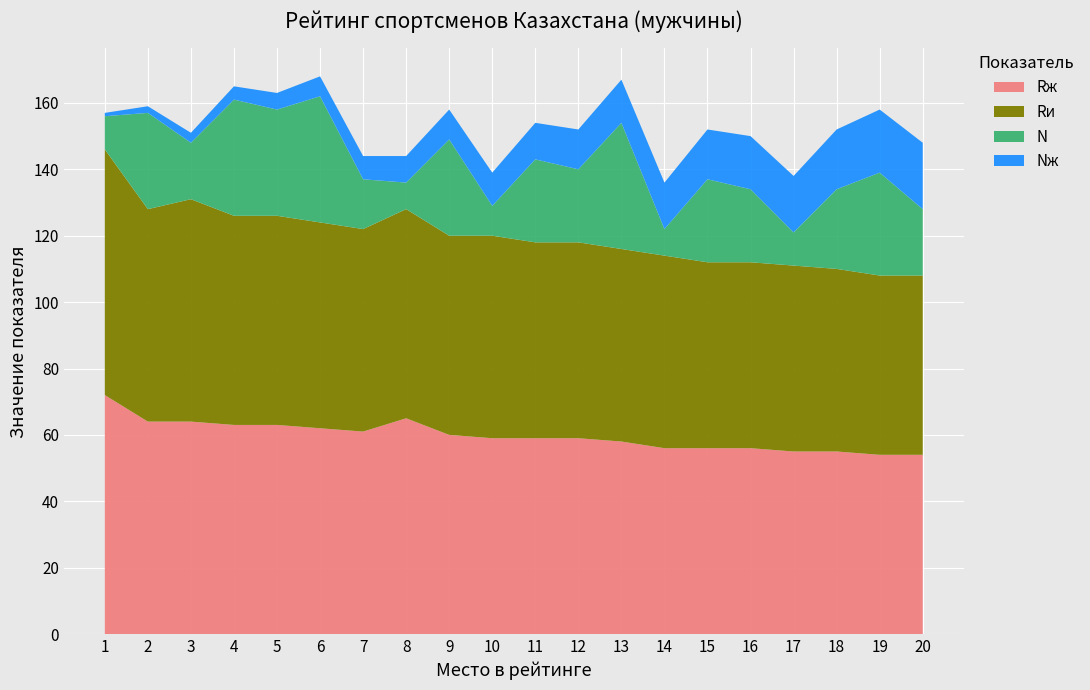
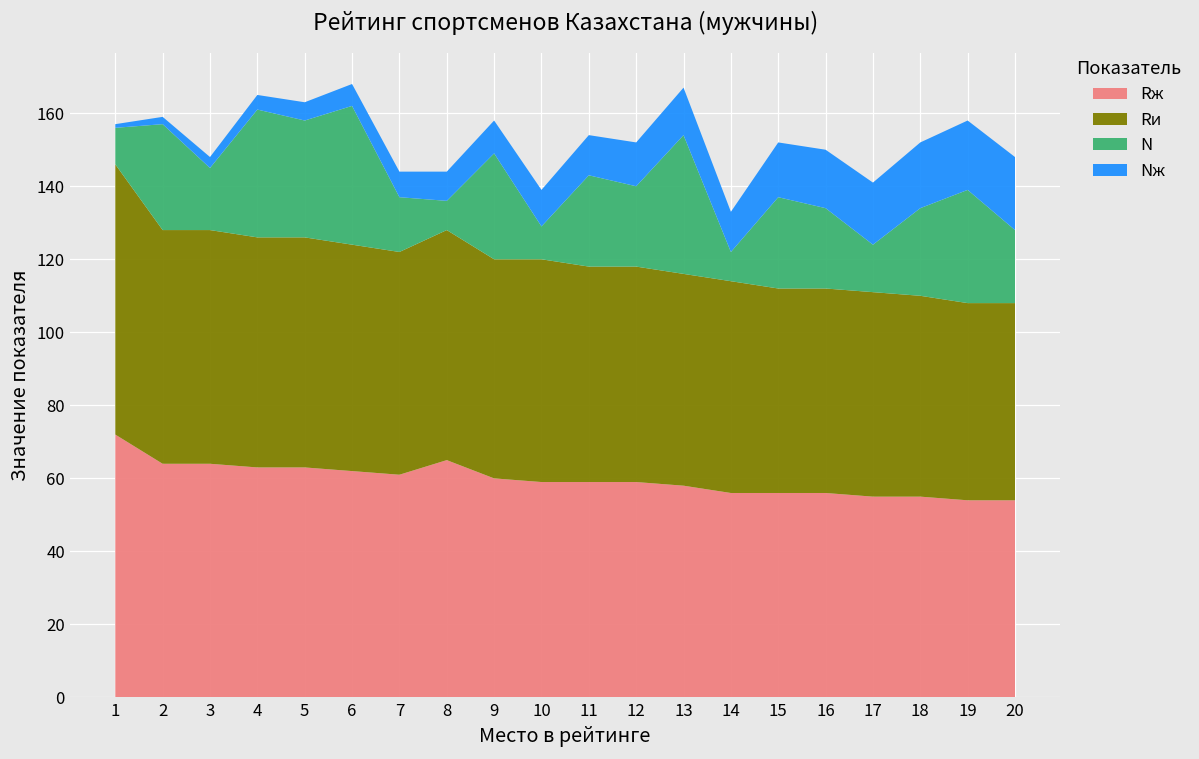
  {
    "Rж": {
      "1": 72,
      "2": 64,
      "3": 64,
      "4": 63,
      "5": 63,
      "6": 62,
      "7": 61,
      "8": 65,
      "9": 60,
      "10": 59,
      "11": 59,
      "12": 59,
      "13": 58,
      "14": 56,
      "15": 56,
      "16": 56,
      "17": 55,
      "18": 55,
      "19": 54,
      "20": 54
    },
    "Rи": {
      "1": 74,
      "2": 64,
-     "3": 67,
+     "3": 64,
      "4": 63,
      "5": 63,
      "6": 62,
      "7": 61,
      "8": 63,
      "9": 60,
      "10": 61,
      "11": 59,
      "12": 59,
      "13": 58,
      "14": 58,
      "15": 56,
      "16": 56,
      "17": 56,
      "18": 55,
      "19": 54,
      "20": 54
    },
    "N": {
      "1": 10,
      "2": 29,
      "3": 17,
      "4": 35,
      "5": 32,
      "6": 38,
      "7": 15,
      "8": 8,
      "9": 29,
      "10": 9,
      "11": 25,
      "12": 22,
      "13": 38,
      "14": 8,
      "15": 25,
      "16": 22,
-     "17": 10,
+     "17": 13,
      "18": 24,
      "19": 31,
      "20": 20
    },
    "Nж": {
      "1": 1,
      "2": 2,
      "3": 3,
      "4": 4,
      "5": 5,
      "6": 6,
      "7": 7,
      "8": 8,
      "9": 9,
      "10": 10,
      "11": 11,
      "12": 12,
      "13": 13,
-     "14": 14,
+     "14": 11,
      "15": 15,
      "16": 16,
      "17": 17,
      "18": 18,
      "19": 19,
      "20": 20
    }
  }
